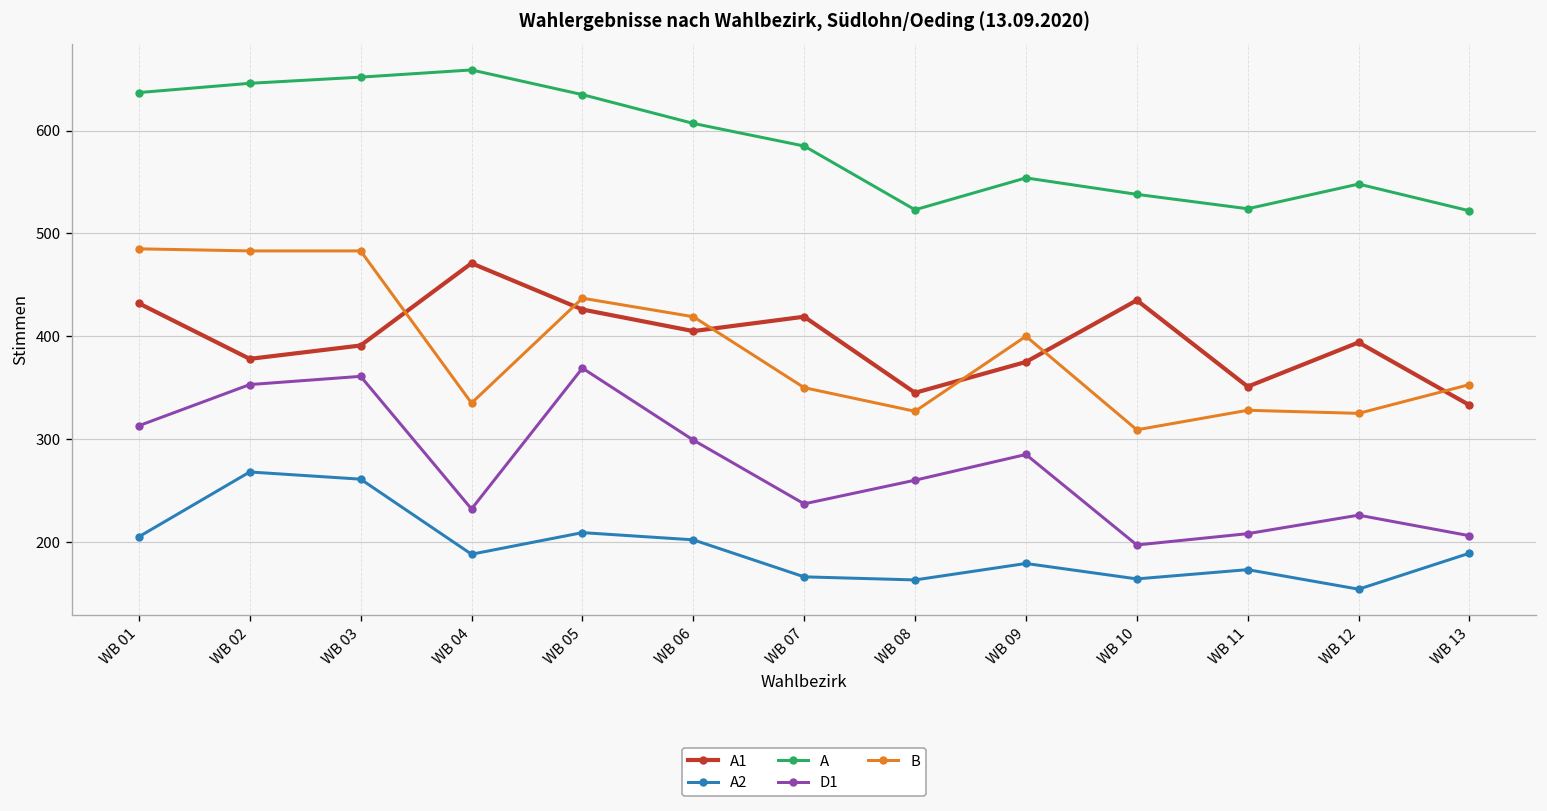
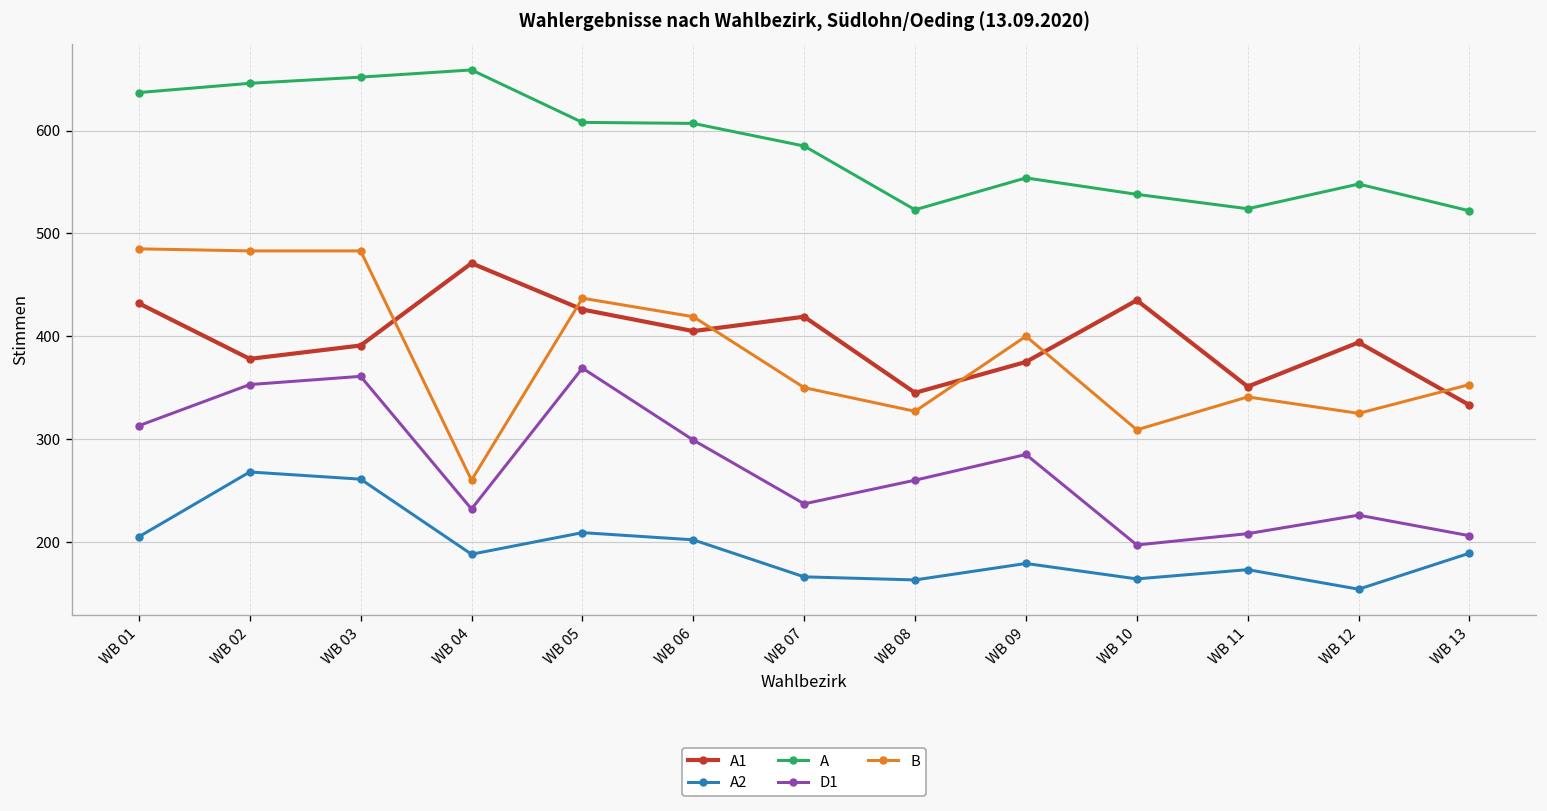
  {
    "A1": {
      "WB 01": 430,
      "WB 02": 380,
      "WB 03": 390,
      "WB 04": 470,
      "WB 05": 430,
      "WB 06": 410,
      "WB 07": 420,
      "WB 08": 350,
      "WB 09": 380,
      "WB 10": 440,
      "WB 11": 350,
      "WB 12": 390,
      "WB 13": 330
    },
    "A2": {
      "WB 01": 210,
      "WB 02": 270,
      "WB 03": 260,
      "WB 04": 190,
      "WB 05": 210,
      "WB 06": 200,
      "WB 07": 170,
      "WB 08": 160,
      "WB 09": 180,
      "WB 10": 160,
      "WB 11": 170,
      "WB 12": 150,
      "WB 13": 190
    },
    "A": {
      "WB 01": 640,
      "WB 02": 650,
      "WB 03": 650,
      "WB 04": 660,
-     "WB 05": 640,
+     "WB 05": 610,
      "WB 06": 610,
      "WB 07": 590,
      "WB 08": 520,
      "WB 09": 550,
      "WB 10": 540,
      "WB 11": 520,
      "WB 12": 550,
      "WB 13": 520
    },
    "D1": {
      "WB 01": 310,
      "WB 02": 350,
      "WB 03": 360,
      "WB 04": 230,
      "WB 05": 370,
      "WB 06": 300,
      "WB 07": 240,
      "WB 08": 260,
      "WB 09": 290,
      "WB 10": 200,
      "WB 11": 210,
      "WB 12": 230,
      "WB 13": 210
    },
    "B": {
      "WB 01": 490,
      "WB 02": 480,
      "WB 03": 480,
-     "WB 04": 340,
+     "WB 04": 260,
      "WB 05": 440,
      "WB 06": 420,
      "WB 07": 350,
      "WB 08": 330,
      "WB 09": 400,
      "WB 10": 310,
-     "WB 11": 330,
+     "WB 11": 340,
      "WB 12": 330,
      "WB 13": 350
    }
  }
